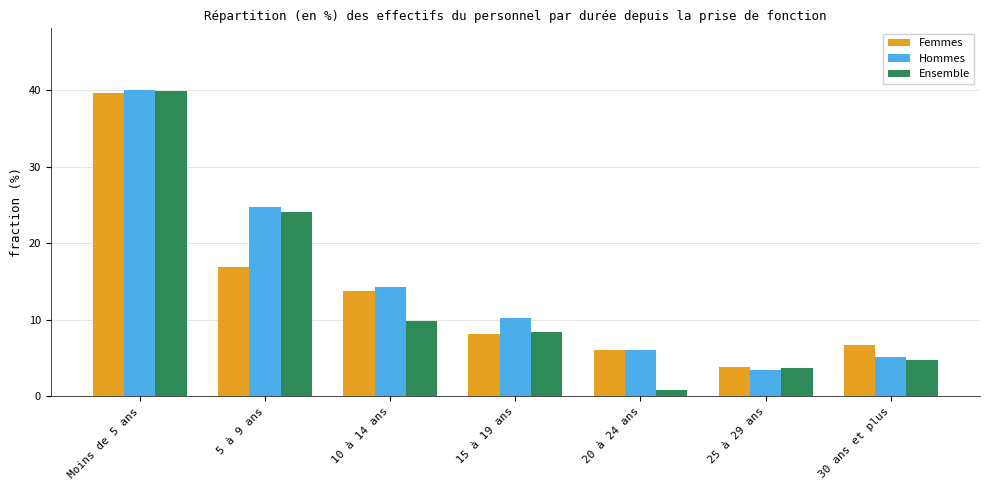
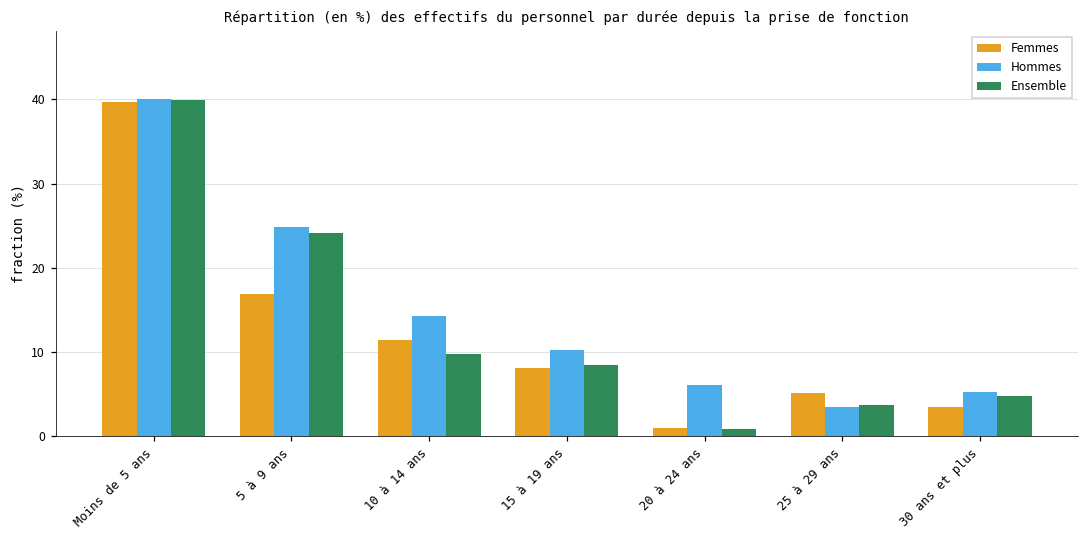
  {
    "Femmes": {
      "Moins de 5 ans": 40,
      "5 à 9 ans": 17,
-     "10 à 14 ans": 14,
+     "10 à 14 ans": 11,
      "15 à 19 ans": 8,
-     "20 à 24 ans": 6,
-     "25 à 29 ans": 4,
-     "30 ans et plus": 7
+     "20 à 24 ans": 1,
+     "25 à 29 ans": 5,
+     "30 ans et plus": 4
    },
    "Hommes": {
      "Moins de 5 ans": 40,
      "5 à 9 ans": 25,
      "10 à 14 ans": 14,
      "15 à 19 ans": 10,
      "20 à 24 ans": 6,
      "25 à 29 ans": 3,
      "30 ans et plus": 5
    },
    "Ensemble": {
      "Moins de 5 ans": 40,
      "5 à 9 ans": 24,
      "10 à 14 ans": 10,
      "15 à 19 ans": 8,
      "20 à 24 ans": 1,
      "25 à 29 ans": 4,
      "30 ans et plus": 5
    }
  }
